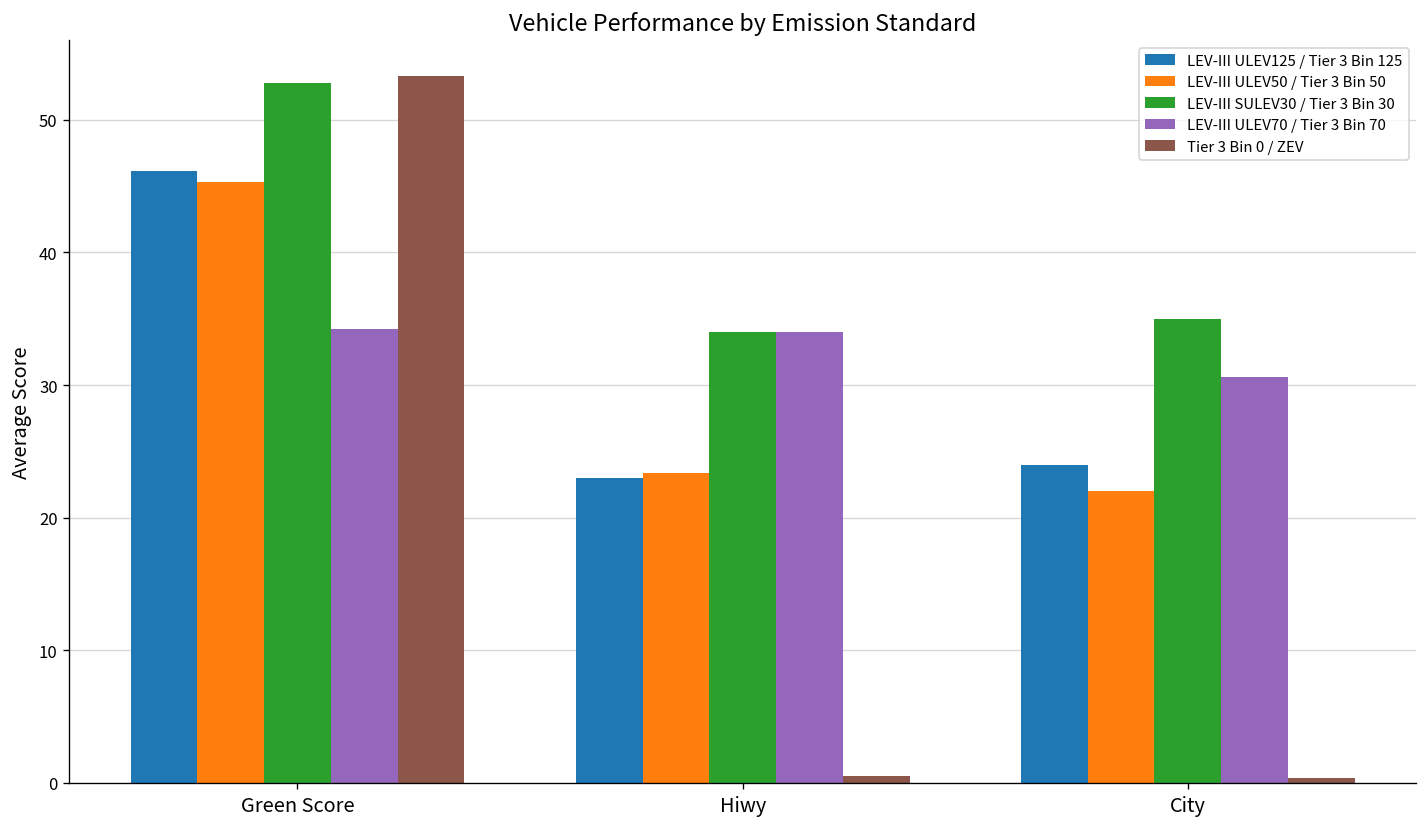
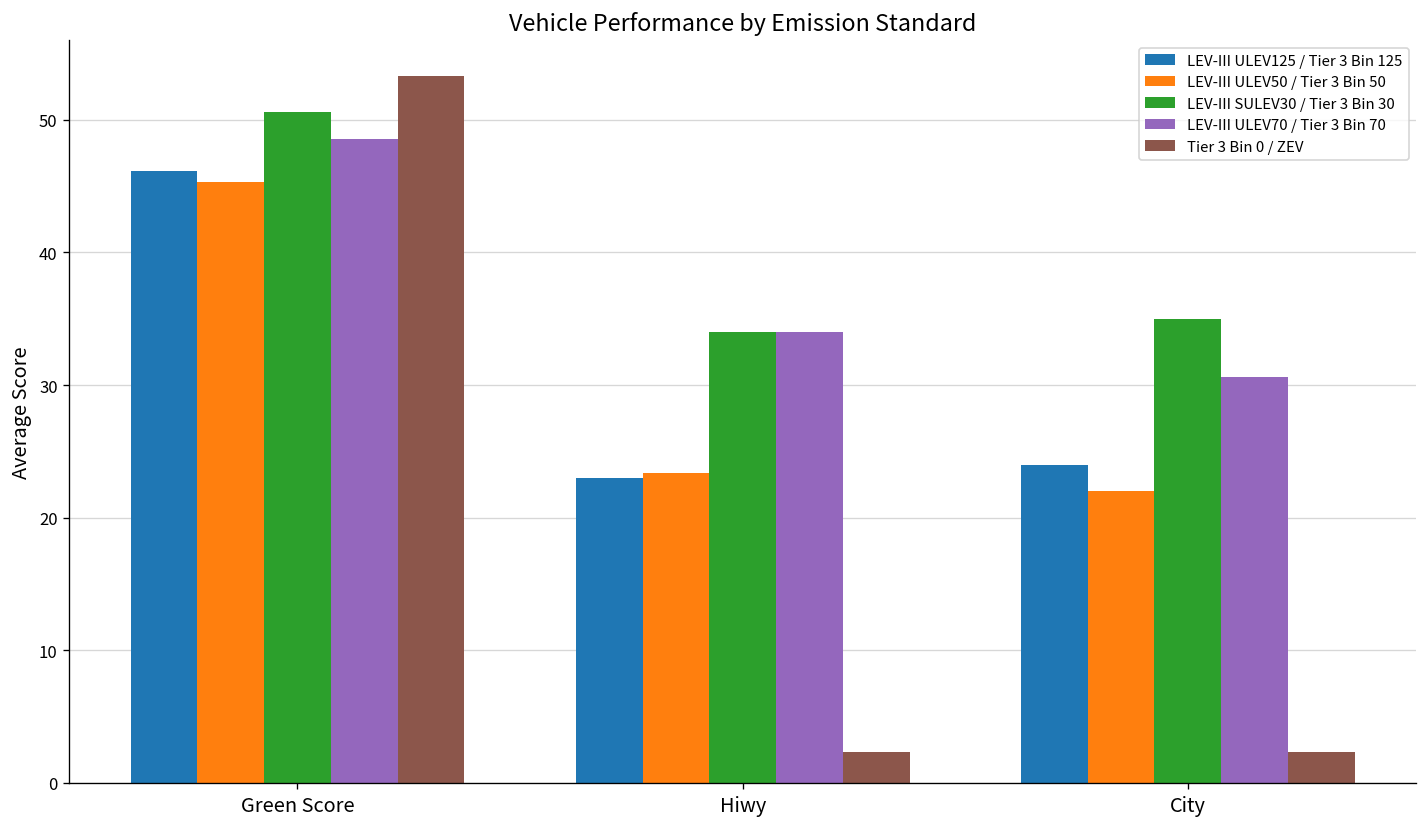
  {
    "LEV-III ULEV125 / Tier 3 Bin 125": {
      "Green Score": 46.2,
      "Hiwy": 23.0,
      "City": 24.0
    },
    "LEV-III ULEV50 / Tier 3 Bin 50": {
      "Green Score": 45.3,
      "Hiwy": 23.4,
      "City": 22.0
    },
    "LEV-III SULEV30 / Tier 3 Bin 30": {
-     "Green Score": 52.8,
+     "Green Score": 50.6,
      "Hiwy": 34.0,
      "City": 35.0
    },
    "LEV-III ULEV70 / Tier 3 Bin 70": {
-     "Green Score": 34.2,
+     "Green Score": 48.5,
      "Hiwy": 34.0,
      "City": 30.6
    },
    "Tier 3 Bin 0 / ZEV": {
      "Green Score": 53.3,
-     "Hiwy": 0.5,
-     "City": 0.4
+     "Hiwy": 2.3,
+     "City": 2.3
    }
  }
